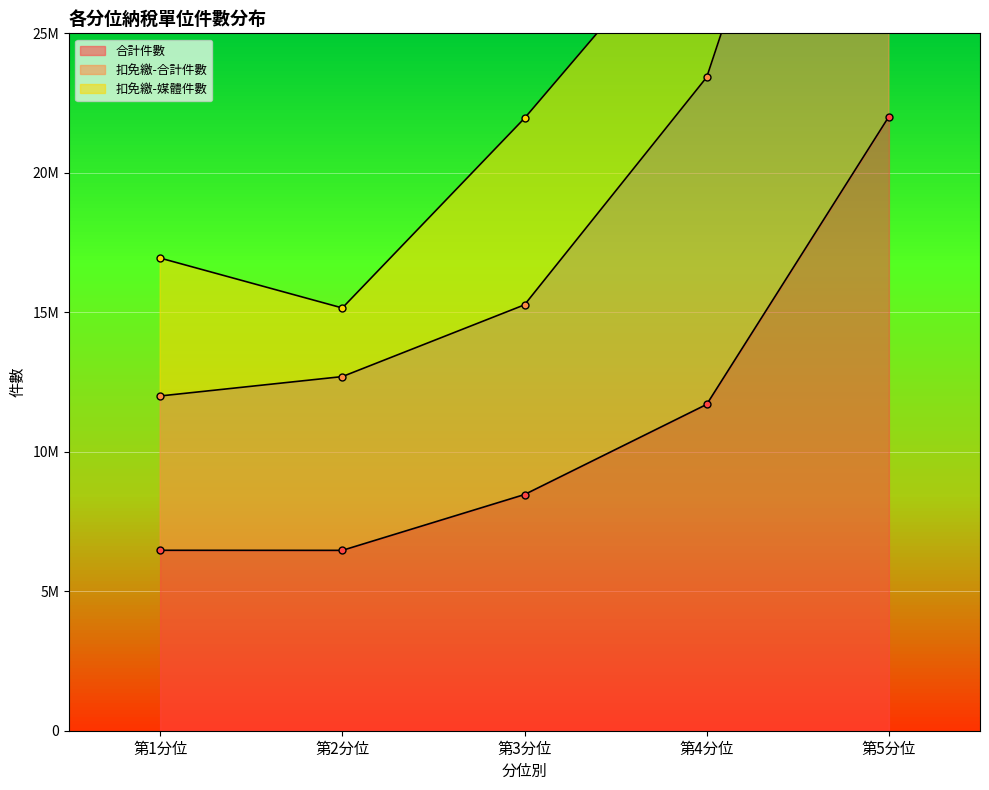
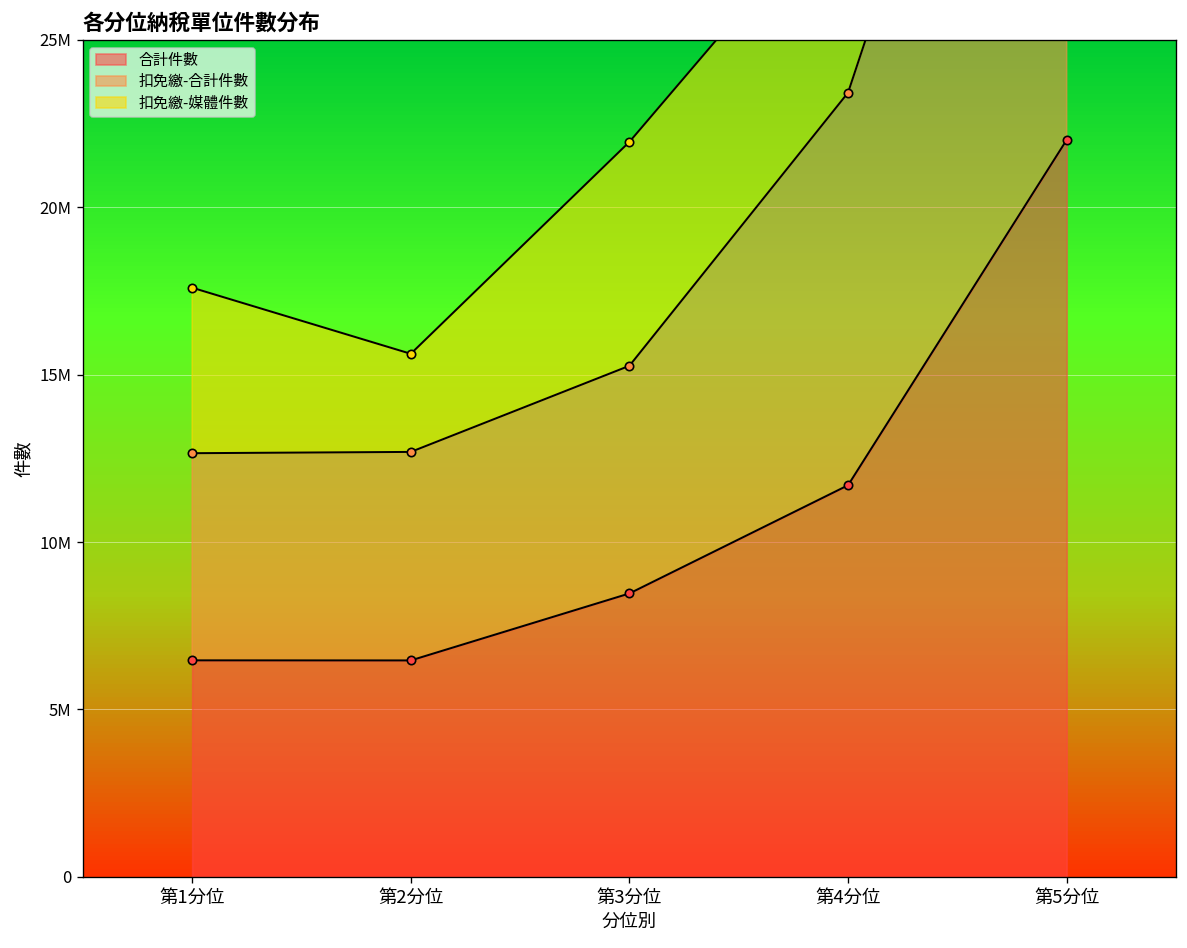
  {
    "合計件數": {
      "第1分位": 6500000,
      "第2分位": 6500000,
      "第3分位": 8500000,
      "第4分位": 11700000,
      "第5分位": 22000000
    },
    "扣免繳-合計件數": {
-     "第1分位": 5500000,
+     "第1分位": 6200000,
      "第2分位": 6200000,
      "第3分位": 6800000,
      "第4分位": 11700000
    },
    "扣免繳-媒體件數": {
      "第1分位": 4900000,
-     "第2分位": 2500000,
+     "第2分位": 2900000,
      "第3分位": 6700000
    }
  }
